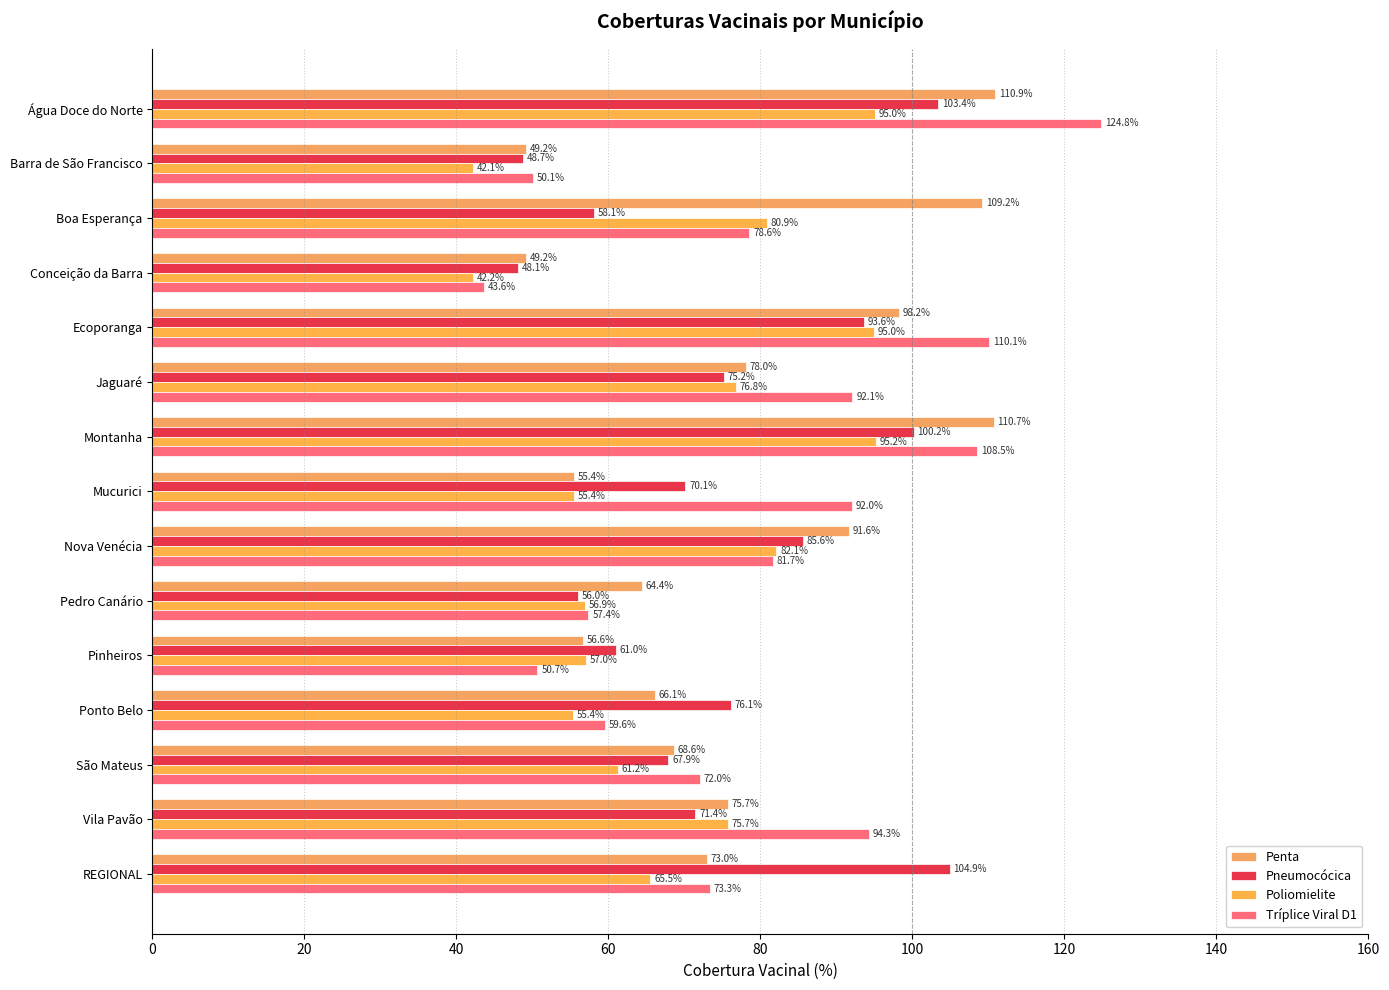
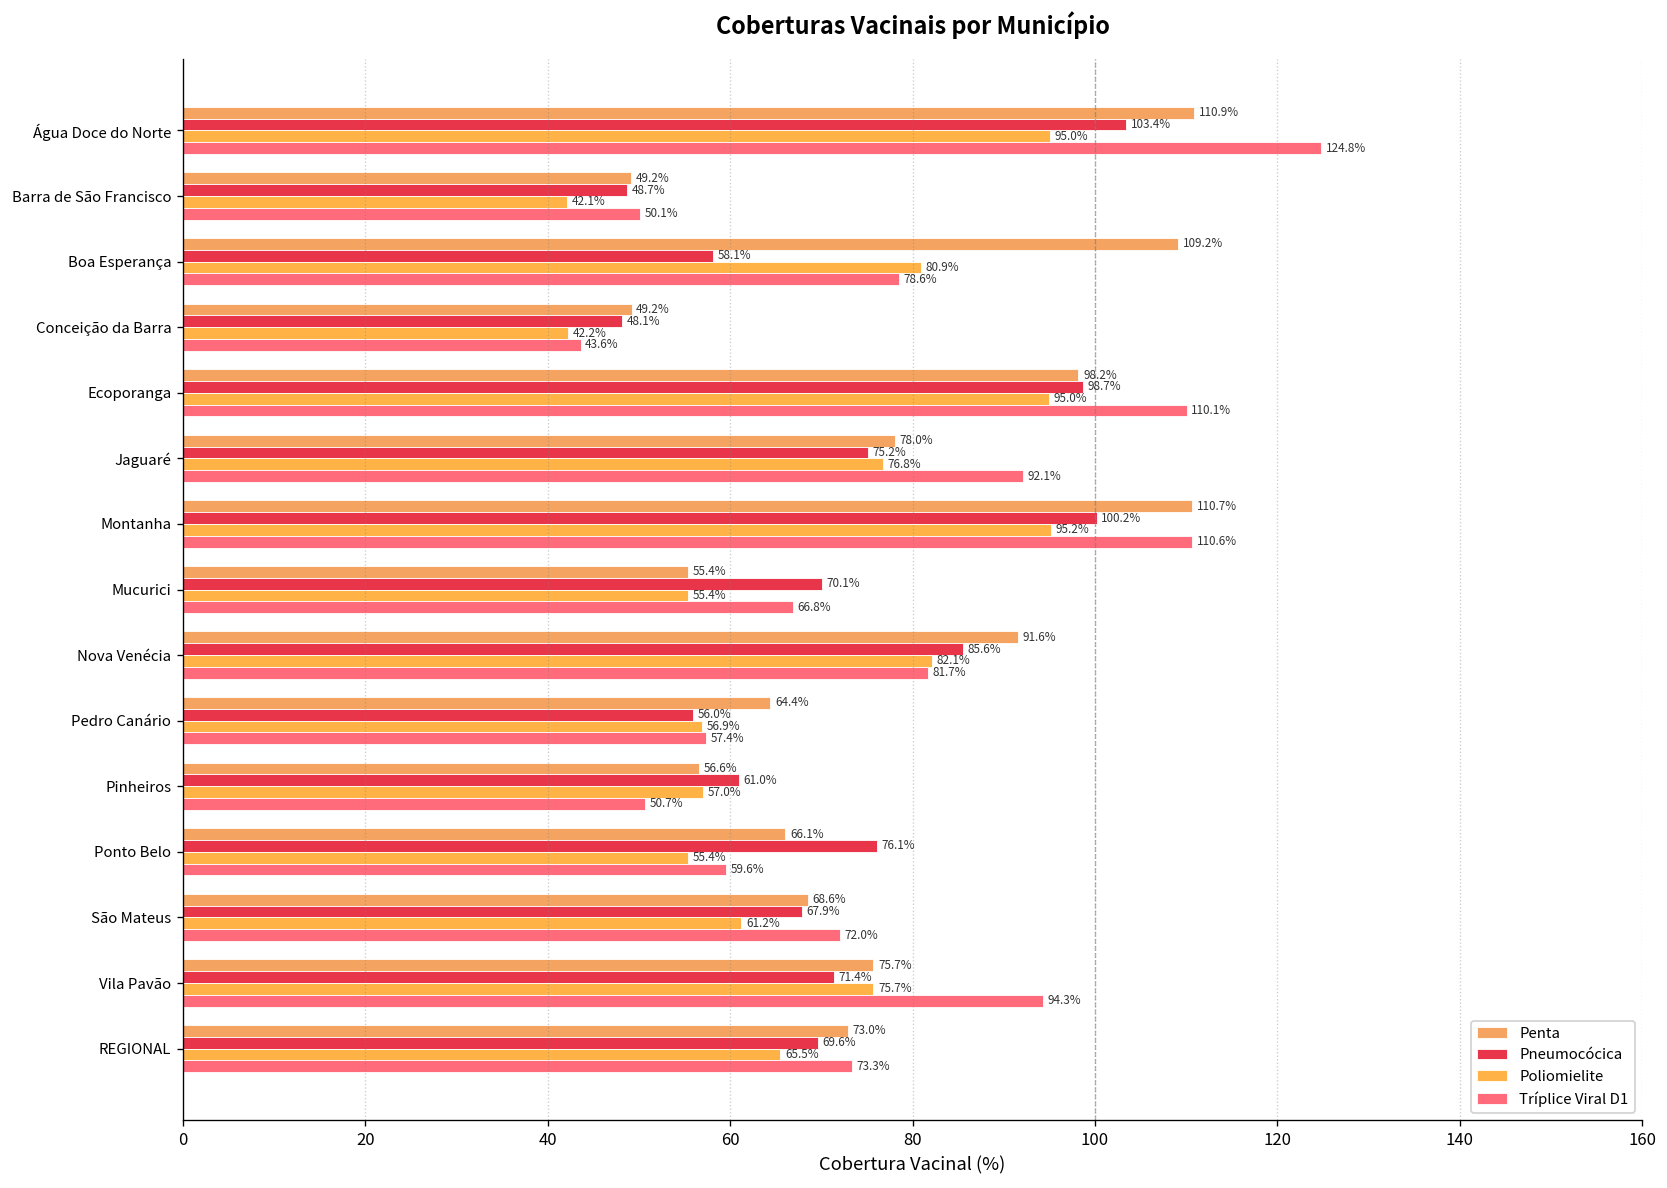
  {
    "Pneumocócica": {
      "Água Doce do Norte": "103.4%",
      "Barra de São Francisco": "48.7%",
      "Boa Esperança": "58.1%",
      "Conceição da Barra": "48.1%",
-     "Ecoporanga": "93.6%",
+     "Ecoporanga": "98.7%",
      "Jaguaré": "75.2%",
      "Montanha": "100.2%",
      "Mucurici": "70.1%",
      "Nova Venécia": "85.6%",
      "Pedro Canário": "56.0%",
      "Pinheiros": "61.0%",
      "Ponto Belo": "76.1%",
      "São Mateus": "67.9%",
      "Vila Pavão": "71.4%",
-     "REGIONAL": "104.9%"
+     "REGIONAL": "69.6%"
    },
    "Tríplice Viral D1": {
      "Água Doce do Norte": "124.8%",
      "Barra de São Francisco": "50.1%",
      "Boa Esperança": "78.6%",
      "Conceição da Barra": "43.6%",
      "Ecoporanga": "110.1%",
      "Jaguaré": "92.1%",
-     "Montanha": "108.5%",
-     "Mucurici": "92.0%",
+     "Montanha": "110.6%",
+     "Mucurici": "66.8%",
      "Nova Venécia": "81.7%",
      "Pedro Canário": "57.4%",
      "Pinheiros": "50.7%",
      "Ponto Belo": "59.6%",
      "São Mateus": "72.0%",
      "Vila Pavão": "94.3%",
      "REGIONAL": "73.3%"
    }
  }
